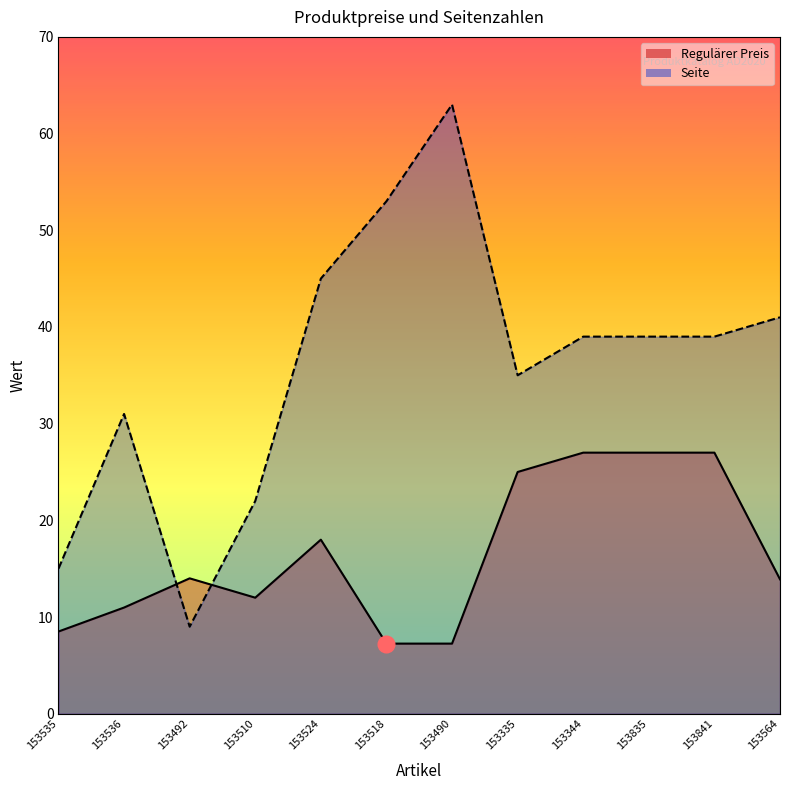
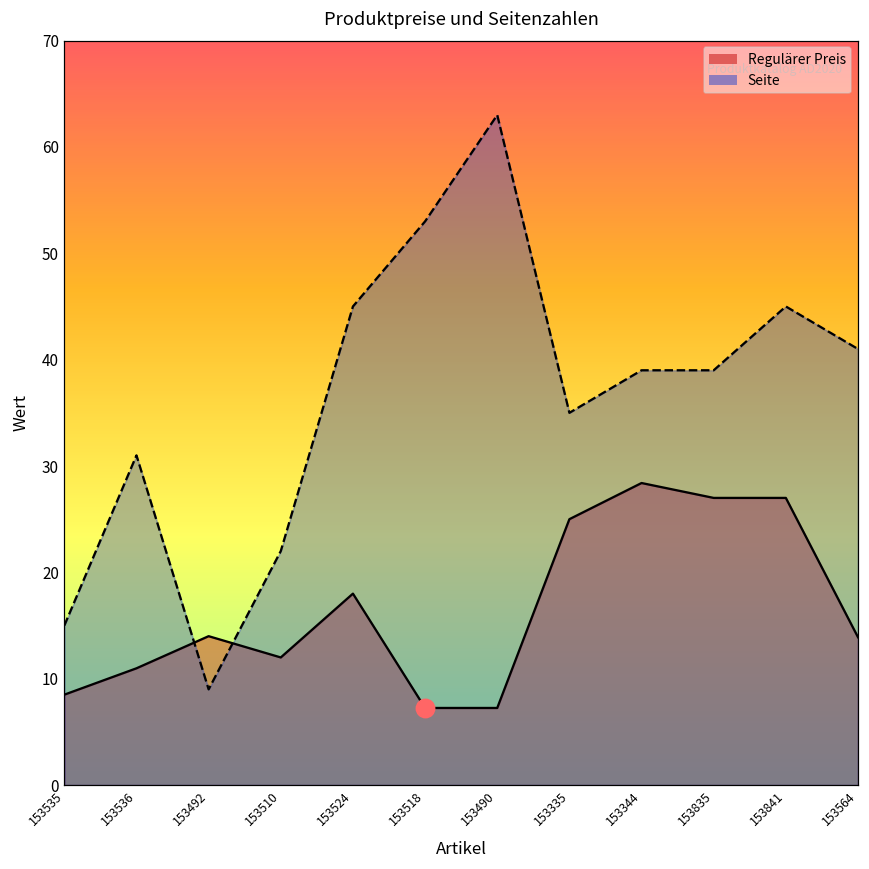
  {
    "Regulärer Preis": {
      "153535": 9,
      "153536": 11,
      "153492": 14,
      "153510": 12,
      "153524": 18,
      "153490": 7,
      "153335": 25,
-     "153344": 27,
+     "153344": 28,
      "153835": 27,
      "153841": 27,
      "153564": 14
    },
    "Seite": {
      "153535": 15,
      "153536": 31,
      "153492": 9,
      "153510": 22,
      "153524": 45,
      "153518": 53,
      "153490": 63,
      "153335": 35,
      "153344": 39,
      "153835": 39,
-     "153841": 39,
+     "153841": 45,
      "153564": 41
    }
  }
